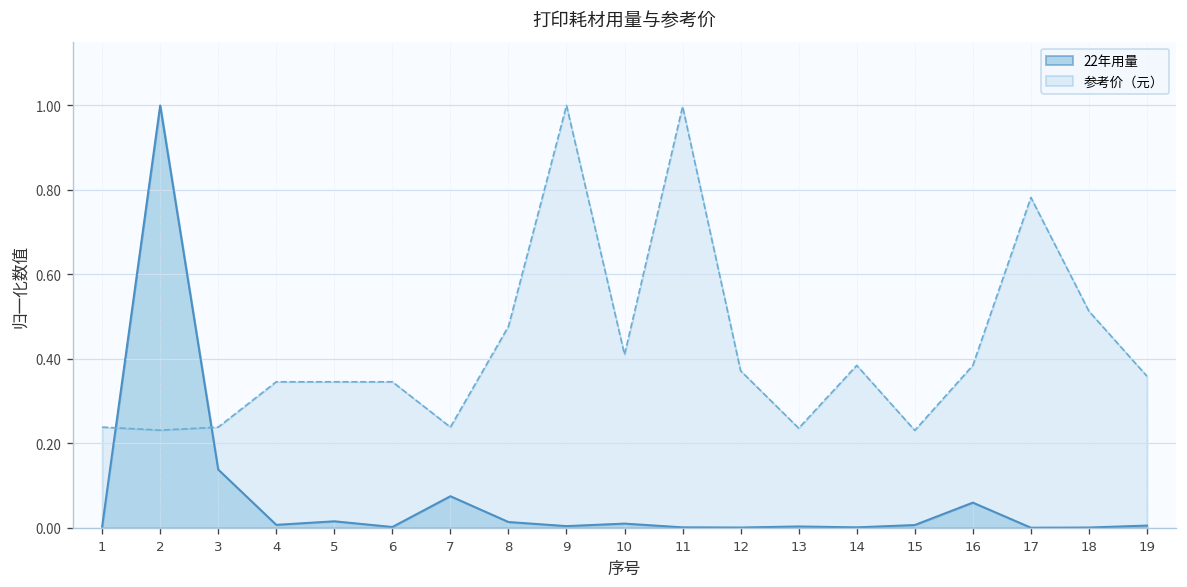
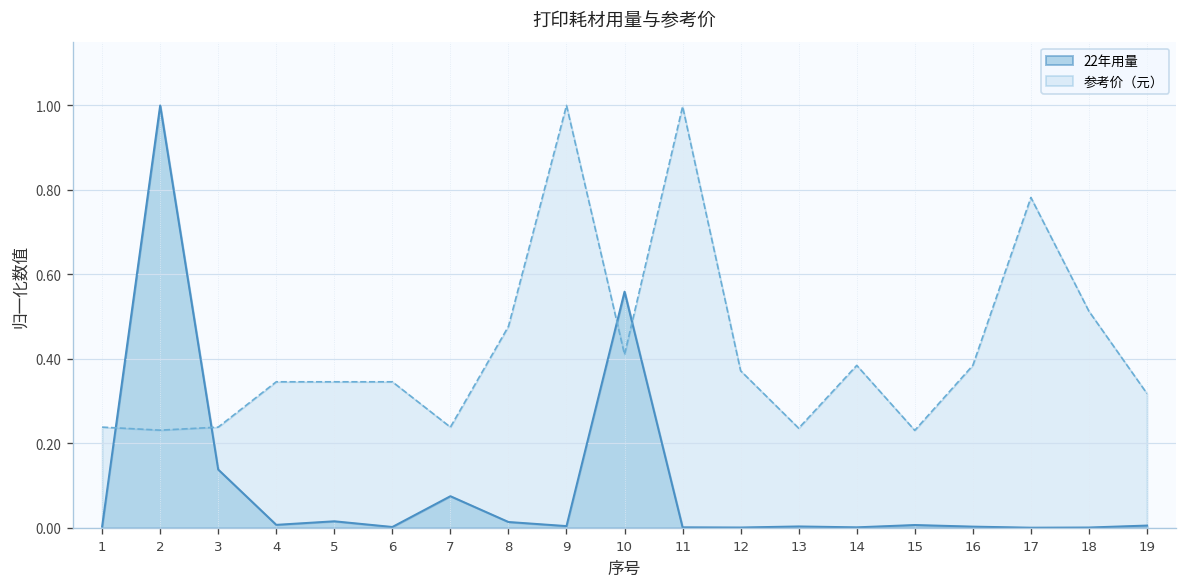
  {
    "22年用量": {
      "1": 0.00,
      "2": 1.00,
      "3": 0.14,
      "4": 0.01,
      "5": 0.02,
      "6": 0.00,
      "7": 0.07,
      "8": 0.01,
      "9": 0.00,
-     "10": 0.01,
+     "10": 0.56,
      "11": 0.00,
      "12": 0.00,
      "13": 0.00,
      "14": 0.00,
      "15": 0.01,
-     "16": 0.06,
+     "16": 0.00,
      "17": 0.00,
      "18": 0.00,
      "19": 0.01
    },
    "参考价（元）": {
      "1": 0.24,
      "2": 0.23,
      "3": 0.24,
      "4": 0.35,
      "5": 0.35,
      "6": 0.35,
      "7": 0.24,
      "8": 0.48,
      "9": 1.00,
      "10": 0.41,
      "11": 1.00,
      "12": 0.37,
      "13": 0.24,
      "14": 0.38,
      "15": 0.23,
      "16": 0.38,
      "17": 0.78,
      "18": 0.51,
-     "19": 0.36
+     "19": 0.32
    }
  }
